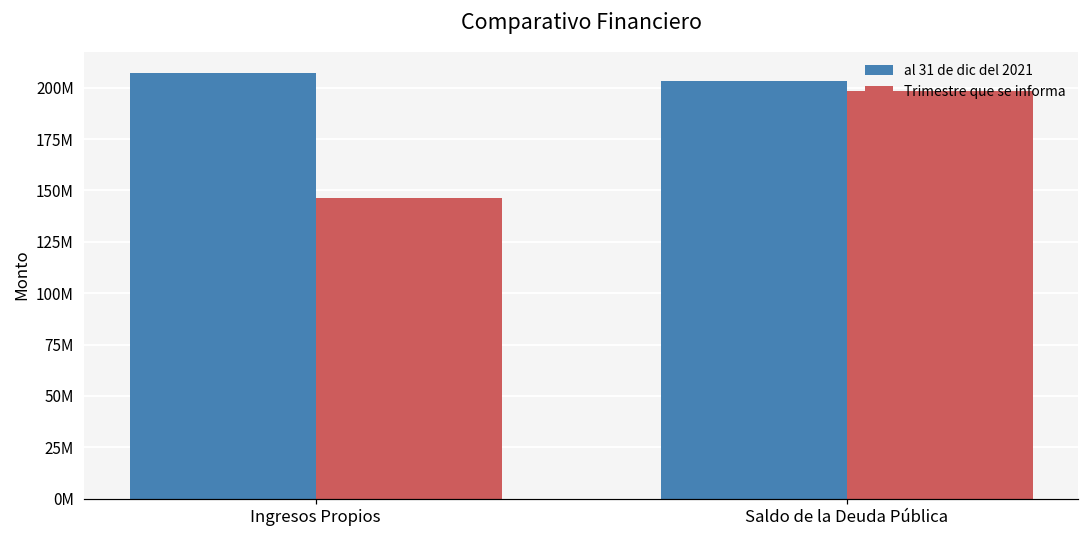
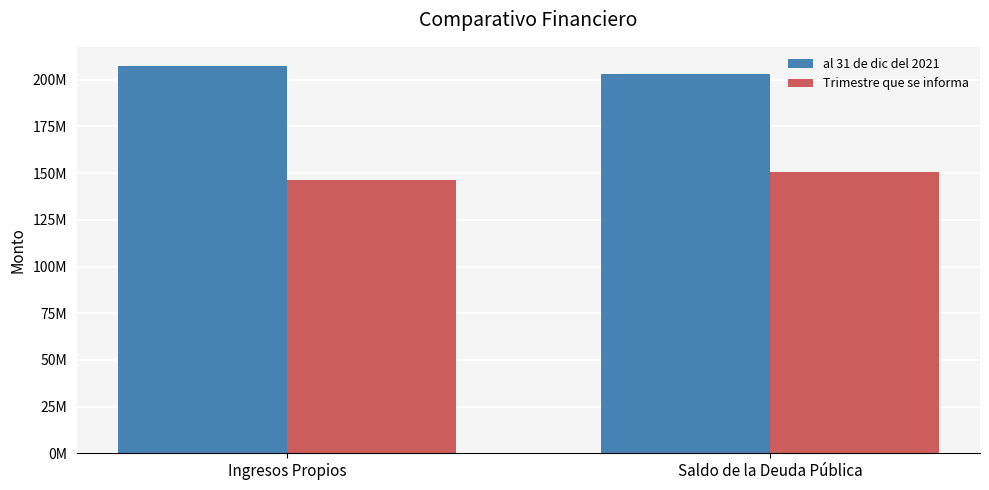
  {
    "al 31 de dic del 2021": {
      "Ingresos Propios": 207000000,
      "Saldo de la Deuda Pública": 203000000
    },
    "Trimestre que se informa": {
      "Ingresos Propios": 146000000,
-     "Saldo de la Deuda Pública": 198000000
+     "Saldo de la Deuda Pública": 151000000
    }
  }
